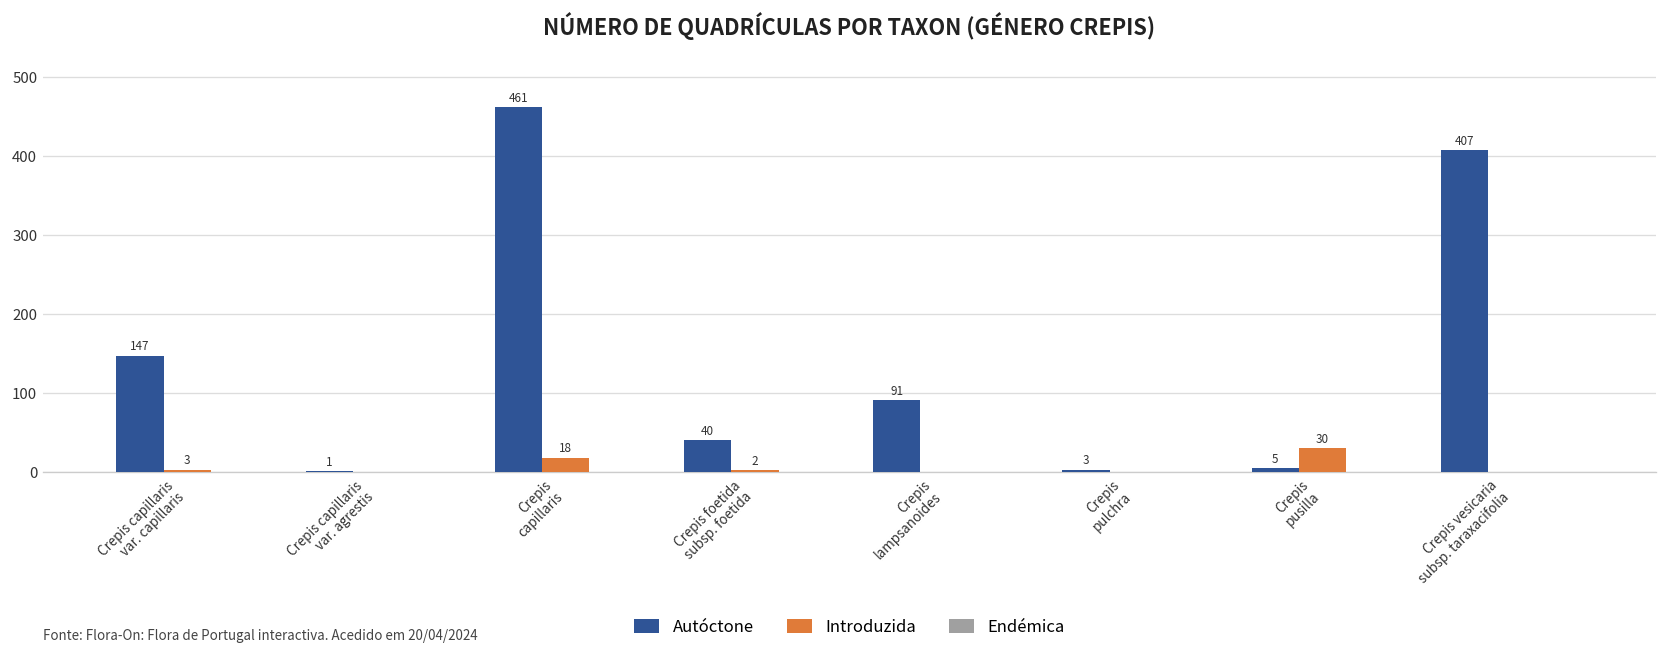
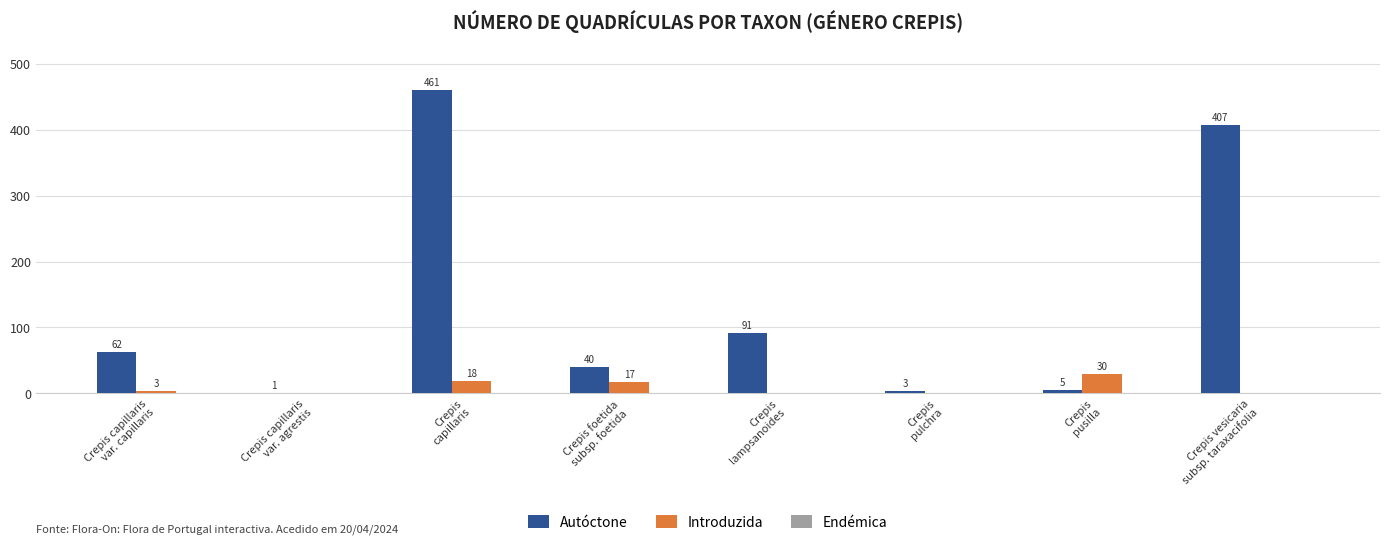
  {
    "Autóctone": {
-     "Crepis capillaris var. capillaris": 147,
+     "Crepis capillaris var. capillaris": 62,
      "Crepis capillaris var. agrestis": 1,
      "Crepis capillaris": 461,
      "Crepis foetida subsp. foetida": 40,
      "Crepis lampsanoides": 91,
      "Crepis pulchra": 3,
      "Crepis pusilla": 5,
      "Crepis vesicaria subsp. taraxacifolia": 407
    },
    "Introduzida": {
      "Crepis capillaris var. capillaris": 3,
      "Crepis capillaris": 18,
-     "Crepis foetida subsp. foetida": 2,
+     "Crepis foetida subsp. foetida": 17,
      "Crepis pusilla": 30
    },
    "Endémica": {
      "Crepis capillaris var. capillaris": 0,
      "Crepis capillaris var. agrestis": 0,
      "Crepis capillaris": 0,
      "Crepis foetida subsp. foetida": 0,
      "Crepis lampsanoides": 0,
      "Crepis pulchra": 0,
      "Crepis pusilla": 0,
      "Crepis vesicaria subsp. taraxacifolia": 0
    }
  }
